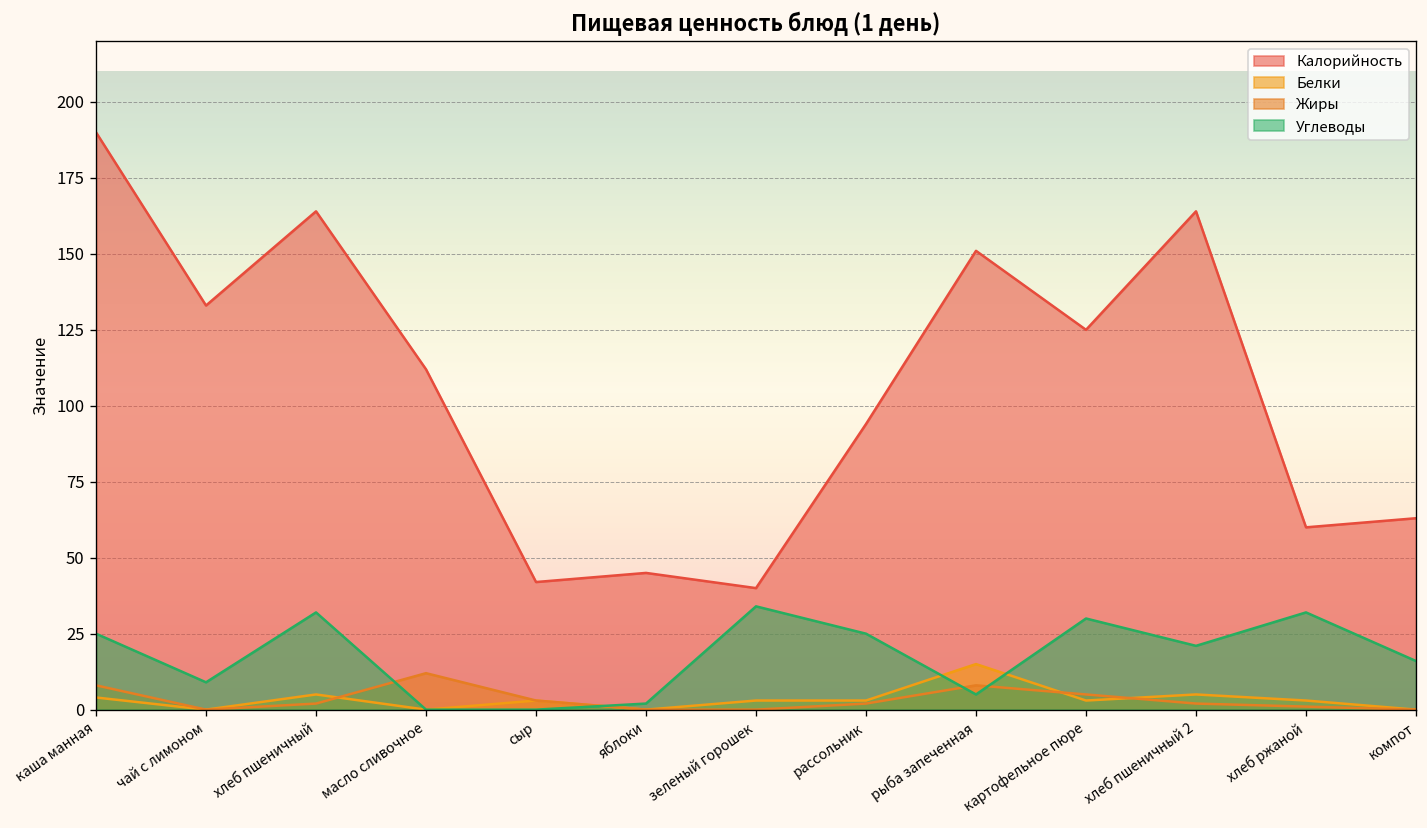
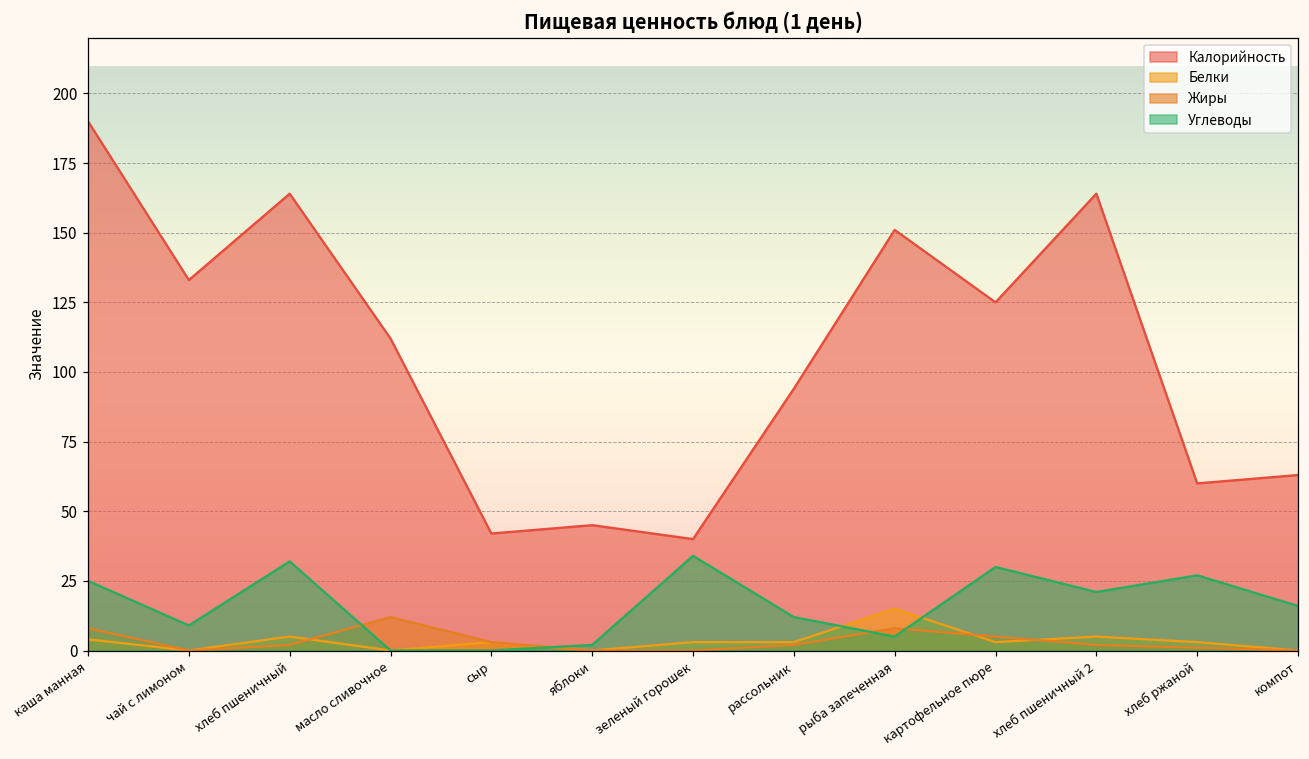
  {
    "Углеводы": {
      "каша манная": 25,
      "чай с лимоном": 9,
      "хлеб пшеничный": 32,
      "сыр": 0,
      "яблоки": 2,
      "зеленый горошек": 34,
-     "рассольник": 25,
+     "рассольник": 12,
      "рыба запеченная": 5,
      "картофельное пюре": 30,
      "хлеб пшеничный 2": 21,
-     "хлеб ржаной": 32,
+     "хлеб ржаной": 27,
      "компот": 16
    }
  }
